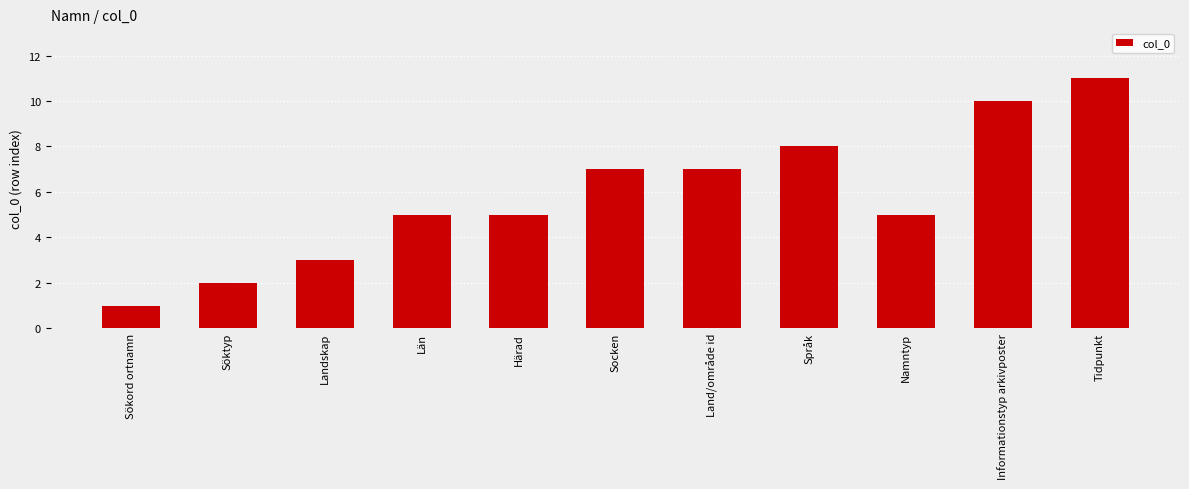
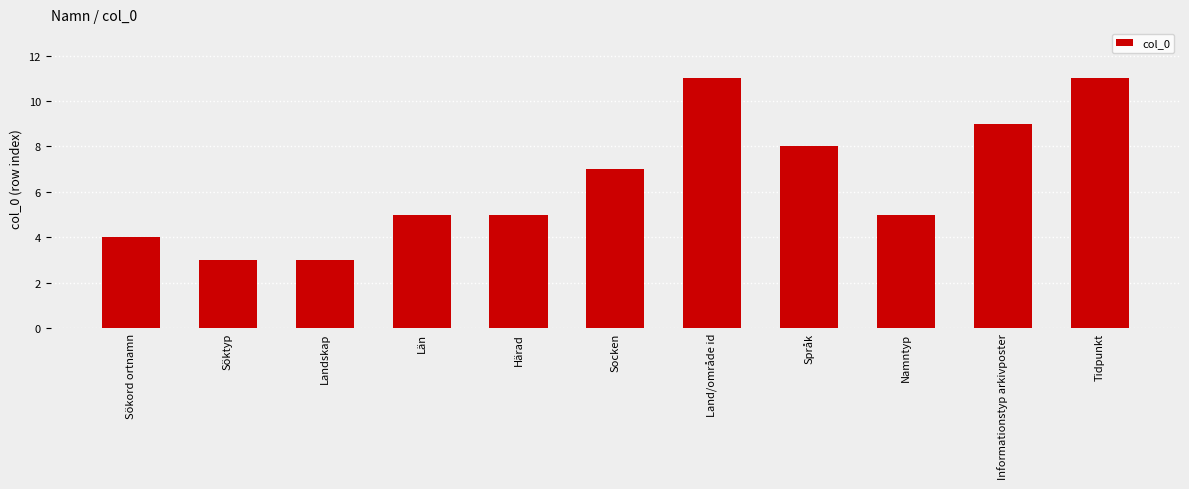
  {
-   "Sökord ortnamn": 1,
-   "Söktyp": 2,
+   "Sökord ortnamn": 4,
+   "Söktyp": 3,
    "Landskap": 3,
    "Län": 5,
    "Härad": 5,
    "Socken": 7,
-   "Land/område id": 7,
+   "Land/område id": 11,
    "Språk": 8,
    "Namntyp": 5,
-   "Informationstyp arkivposter": 10,
+   "Informationstyp arkivposter": 9,
    "Tidpunkt": 11
  }
